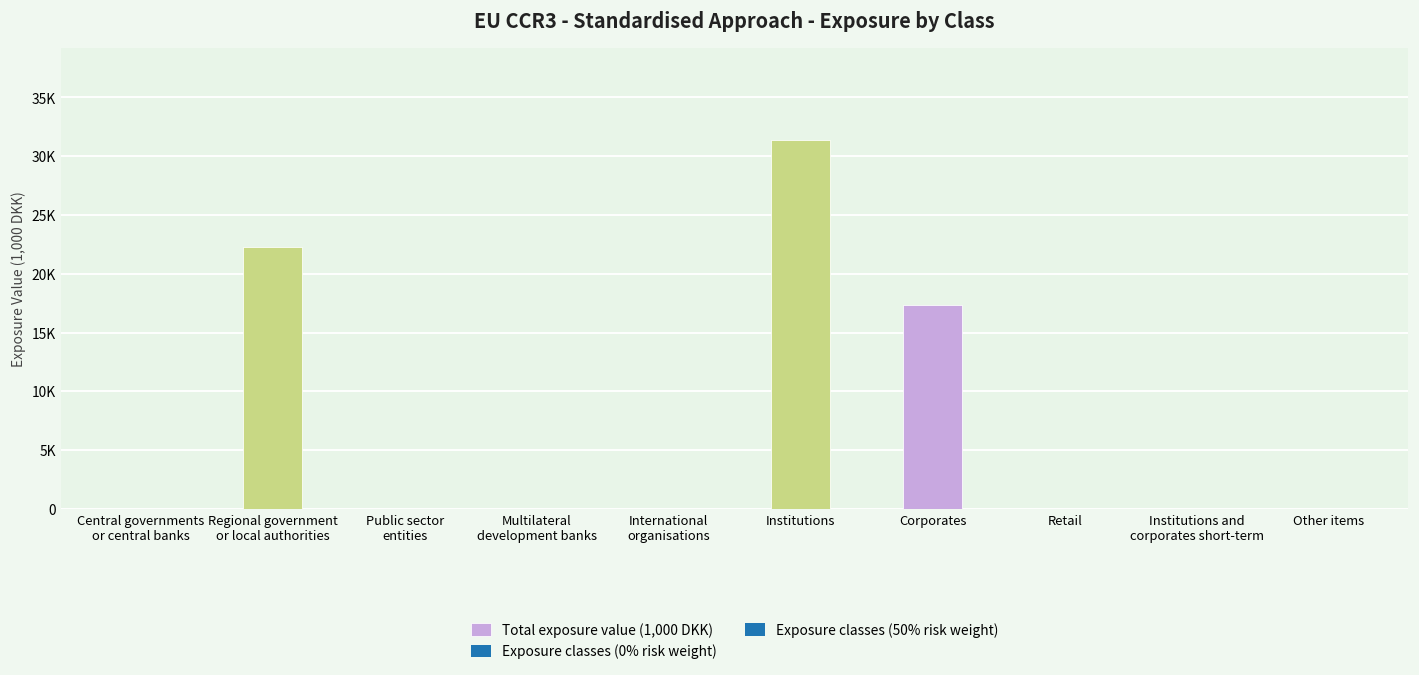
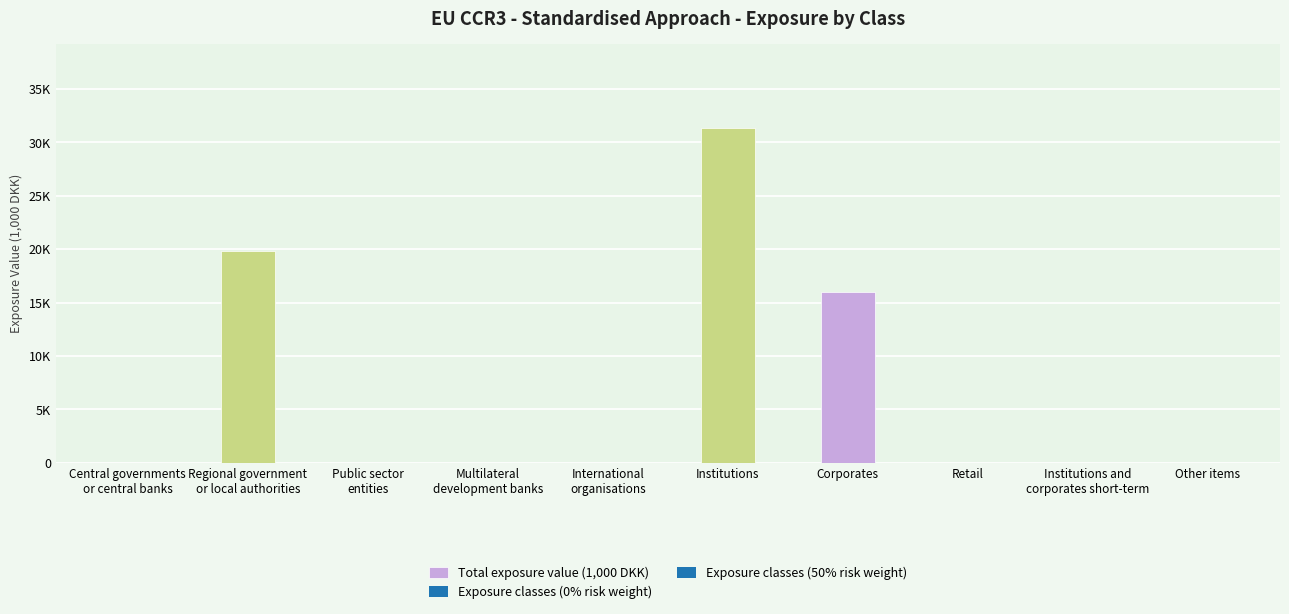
  {
    "Central governments or central banks": 0,
-   "Regional government or local authorities": 22300,
+   "Regional government or local authorities": 19800,
    "Public sector entities": 0,
    "Multilateral development banks": 0,
    "International organisations": 0,
    "Institutions": 31300,
-   "Corporates": 17400,
+   "Corporates": 16000,
    "Retail": 0,
    "Institutions and corporates short-term": 0,
    "Other items": 0
  }
